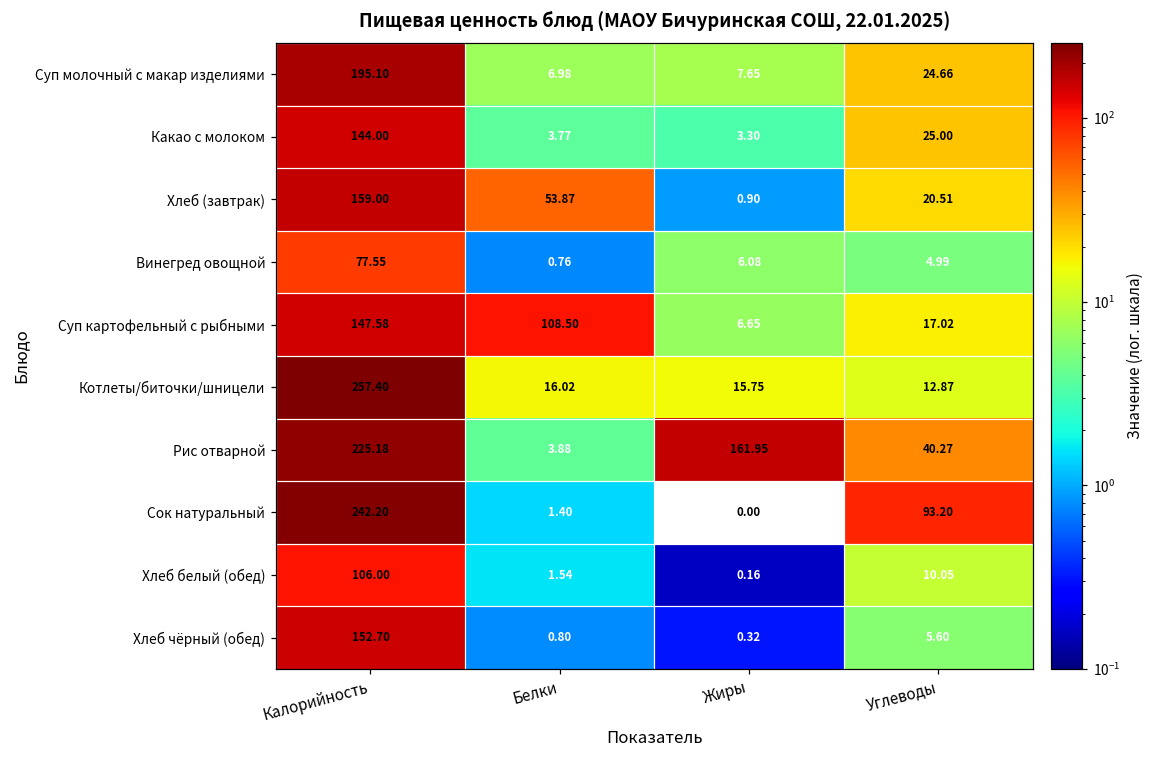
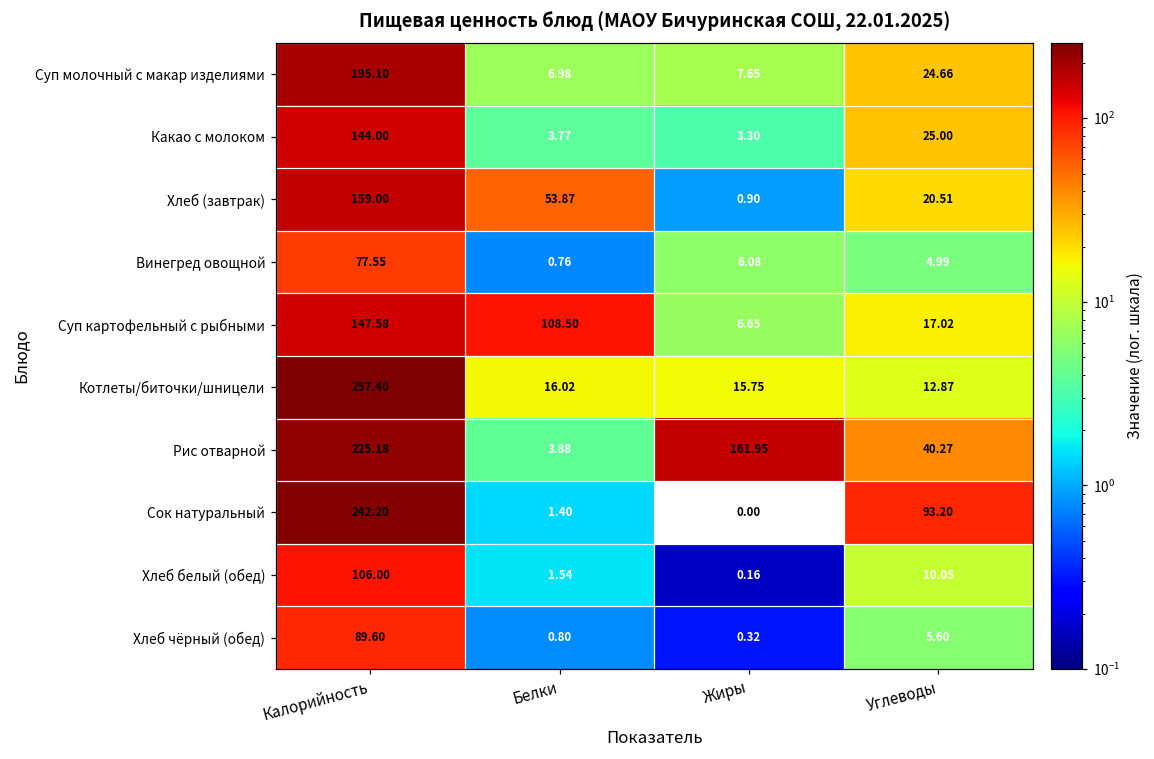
  {
    "Суп молочный с макар изделиями": {
      "Калорийность": 195.10,
      "Белки": 6.98,
      "Жиры": 7.65,
      "Углеводы": 24.66
    },
    "Какао с молоком": {
      "Калорийность": 144.00,
      "Белки": 3.77,
      "Жиры": 3.30,
      "Углеводы": 25.00
    },
    "Хлеб (завтрак)": {
      "Калорийность": 159.00,
      "Белки": 53.87,
      "Жиры": 0.90,
      "Углеводы": 20.51
    },
    "Винегред овощной": {
      "Калорийность": 77.55,
      "Белки": 0.76,
      "Жиры": 6.08,
      "Углеводы": 4.99
    },
    "Суп картофельный с рыбными": {
      "Калорийность": 147.58,
      "Белки": 108.50,
      "Жиры": 6.65,
      "Углеводы": 17.02
    },
    "Котлеты/биточки/шницели": {
      "Калорийность": 257.40,
      "Белки": 16.02,
      "Жиры": 15.75,
      "Углеводы": 12.87
    },
    "Рис отварной": {
      "Калорийность": 225.18,
      "Белки": 3.88,
      "Жиры": 161.95,
      "Углеводы": 40.27
    },
    "Сок натуральный": {
      "Калорийность": 242.20,
      "Белки": 1.40,
      "Жиры": 0.00,
      "Углеводы": 93.20
    },
    "Хлеб белый (обед)": {
      "Калорийность": 106.00,
      "Белки": 1.54,
      "Жиры": 0.16,
      "Углеводы": 10.05
    },
    "Хлеб чёрный (обед)": {
-     "Калорийность": 152.70,
+     "Калорийность": 89.60,
      "Белки": 0.80,
      "Жиры": 0.32,
      "Углеводы": 5.60
    }
  }
